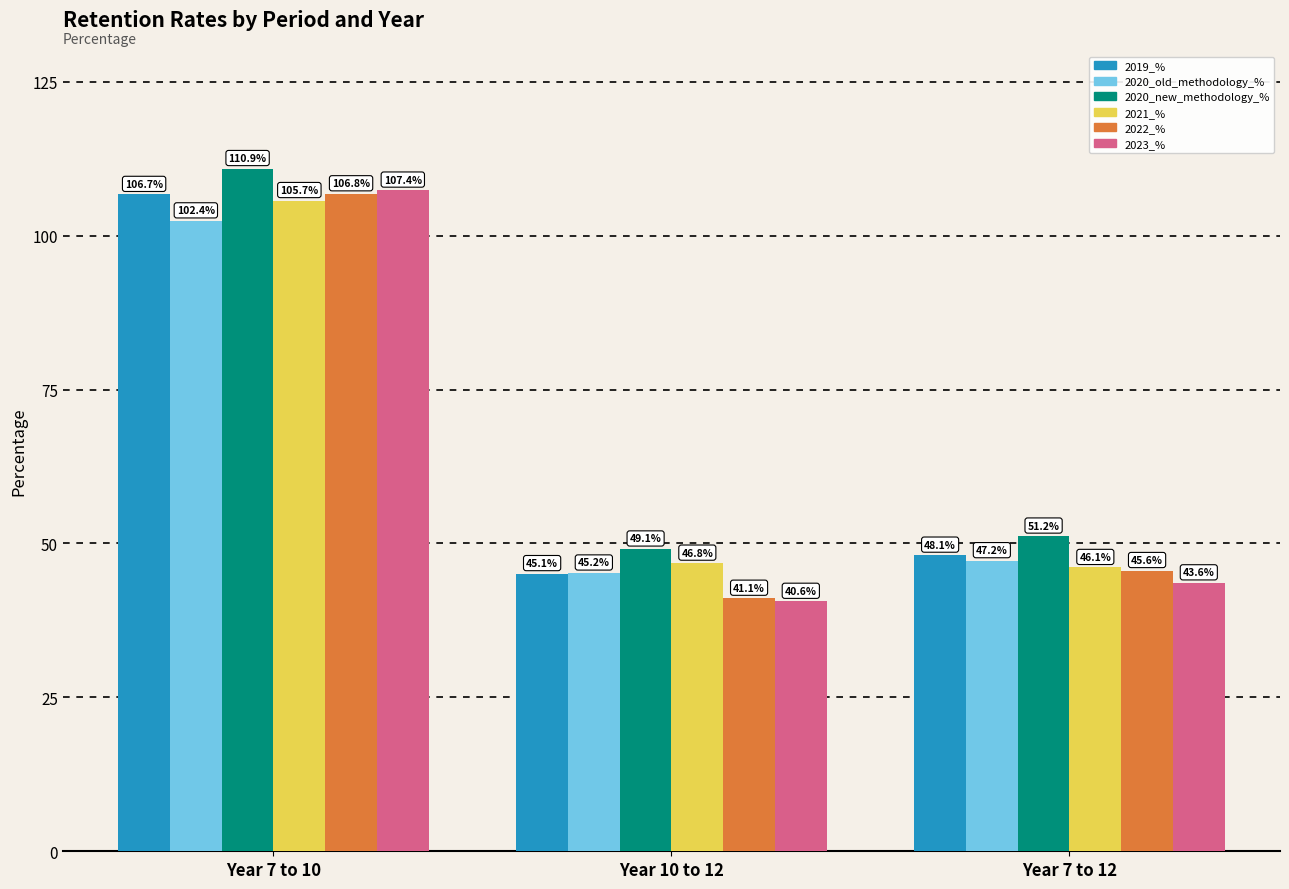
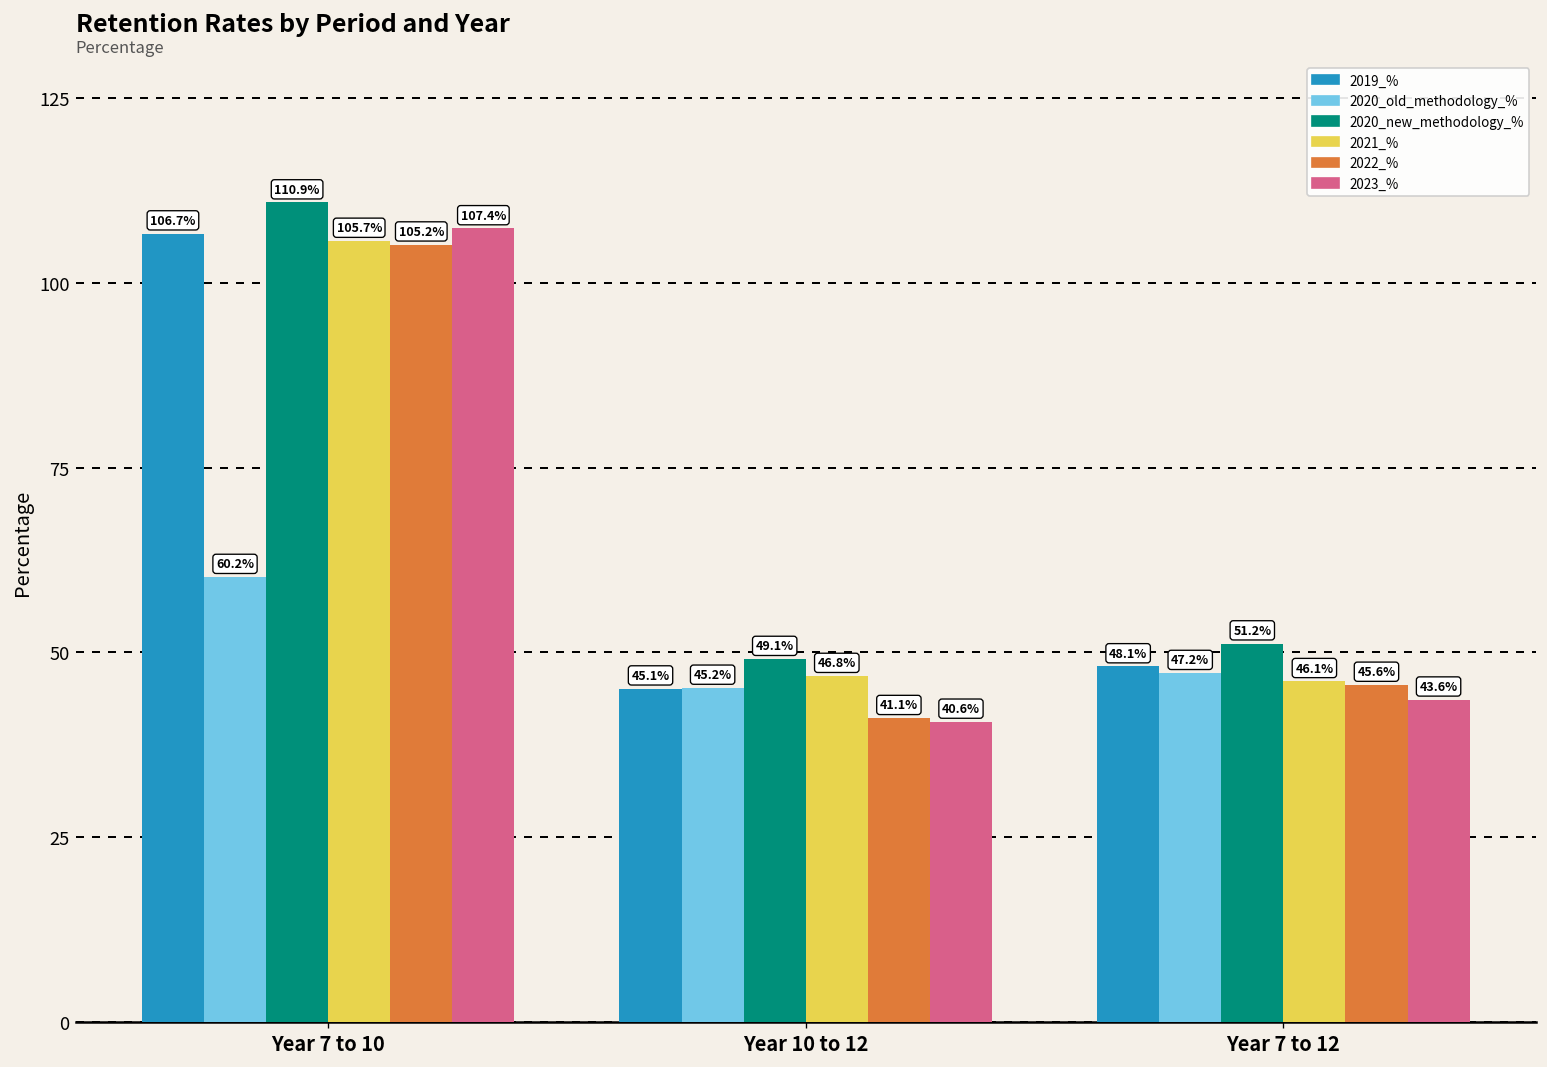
  {
    "2020_old_methodology_%": {
-     "Year 7 to 10": "102.4%"
+     "Year 7 to 10": "60.2%"
    },
    "2022_%": {
-     "Year 7 to 10": "106.8%"
+     "Year 7 to 10": "105.2%"
    }
  }
